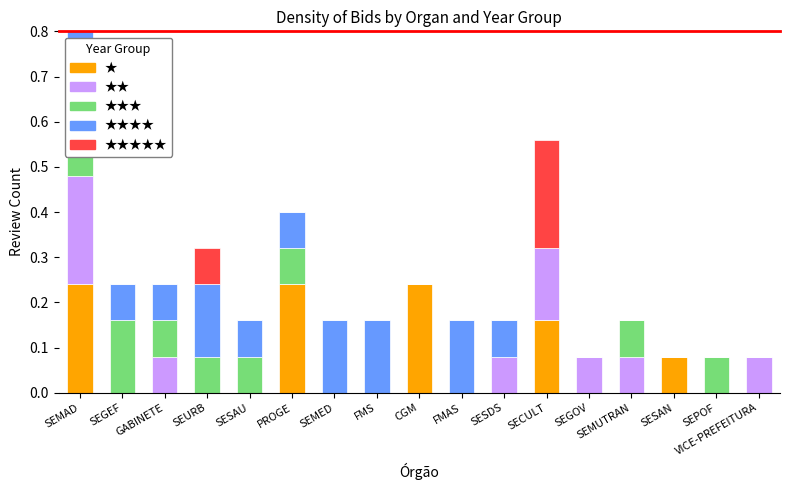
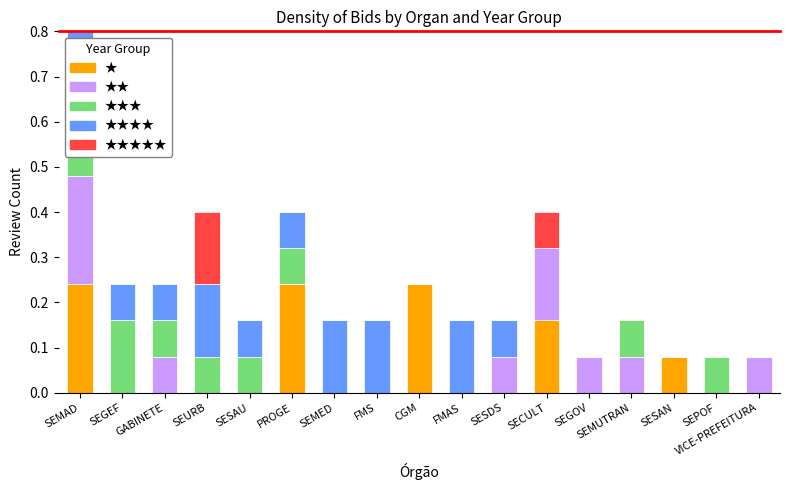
  {
    "★": {
      "SEMAD": 0.24,
      "SEGEF": 0.00,
      "GABINETE": 0.00,
      "SEURB": 0.00,
      "SESAU": 0.00,
      "PROGE": 0.24,
      "SEMED": 0.00,
      "FMS": 0.00,
      "CGM": 0.24,
      "FMAS": 0.00,
      "SESDS": 0.00,
      "SECULT": 0.16,
      "SEGOV": 0.00,
      "SEMUTRAN": 0.00,
      "SESAN": 0.08,
      "SEPOF": 0.00,
      "VICE-PREFEITURA": 0.00
    },
    "★★": {
      "SEMAD": 0.24,
      "SEGEF": 0.00,
      "GABINETE": 0.08,
      "SEURB": 0.00,
      "SESAU": 0.00,
      "PROGE": 0.00,
      "SEMED": 0.00,
      "FMS": 0.00,
      "CGM": 0.00,
      "FMAS": 0.00,
      "SESDS": 0.08,
      "SECULT": 0.16,
      "SEGOV": 0.08,
      "SEMUTRAN": 0.08,
      "SESAN": 0.00,
      "SEPOF": 0.00,
      "VICE-PREFEITURA": 0.08
    },
    "★★★": {
      "SEGEF": 0.16,
      "GABINETE": 0.08,
      "SEURB": 0.08,
      "SESAU": 0.08,
      "PROGE": 0.08,
      "SEMED": 0.00,
      "FMS": 0.00,
      "CGM": 0.00,
      "FMAS": 0.00,
      "SESDS": 0.00,
      "SECULT": 0.00,
      "SEGOV": 0.00,
      "SEMUTRAN": 0.08,
      "SESAN": 0.00,
      "SEPOF": 0.08,
      "VICE-PREFEITURA": 0.00
    },
    "★★★★": {
      "SEMAD": 0.16,
      "SEGEF": 0.08,
      "GABINETE": 0.08,
      "SEURB": 0.16,
      "SESAU": 0.08,
      "PROGE": 0.08,
      "SEMED": 0.16,
      "FMS": 0.16,
      "CGM": 0.00,
      "FMAS": 0.16,
      "SESDS": 0.08,
      "SECULT": 0.00,
      "SEGOV": 0.00,
      "SEMUTRAN": 0.00,
      "SESAN": 0.00,
      "SEPOF": 0.00,
      "VICE-PREFEITURA": 0.00
    },
    "★★★★★": {
      "SEMAD": 0.00,
      "SEGEF": 0.00,
      "GABINETE": 0.00,
-     "SEURB": 0.08,
+     "SEURB": 0.16,
      "SESAU": 0.00,
      "PROGE": 0.00,
      "SEMED": 0.00,
      "FMS": 0.00,
      "CGM": 0.00,
      "FMAS": 0.00,
      "SESDS": 0.00,
-     "SECULT": 0.24,
+     "SECULT": 0.08,
      "SEGOV": 0.00,
      "SEMUTRAN": 0.00,
      "SESAN": 0.00,
      "SEPOF": 0.00,
      "VICE-PREFEITURA": 0.00
    }
  }
